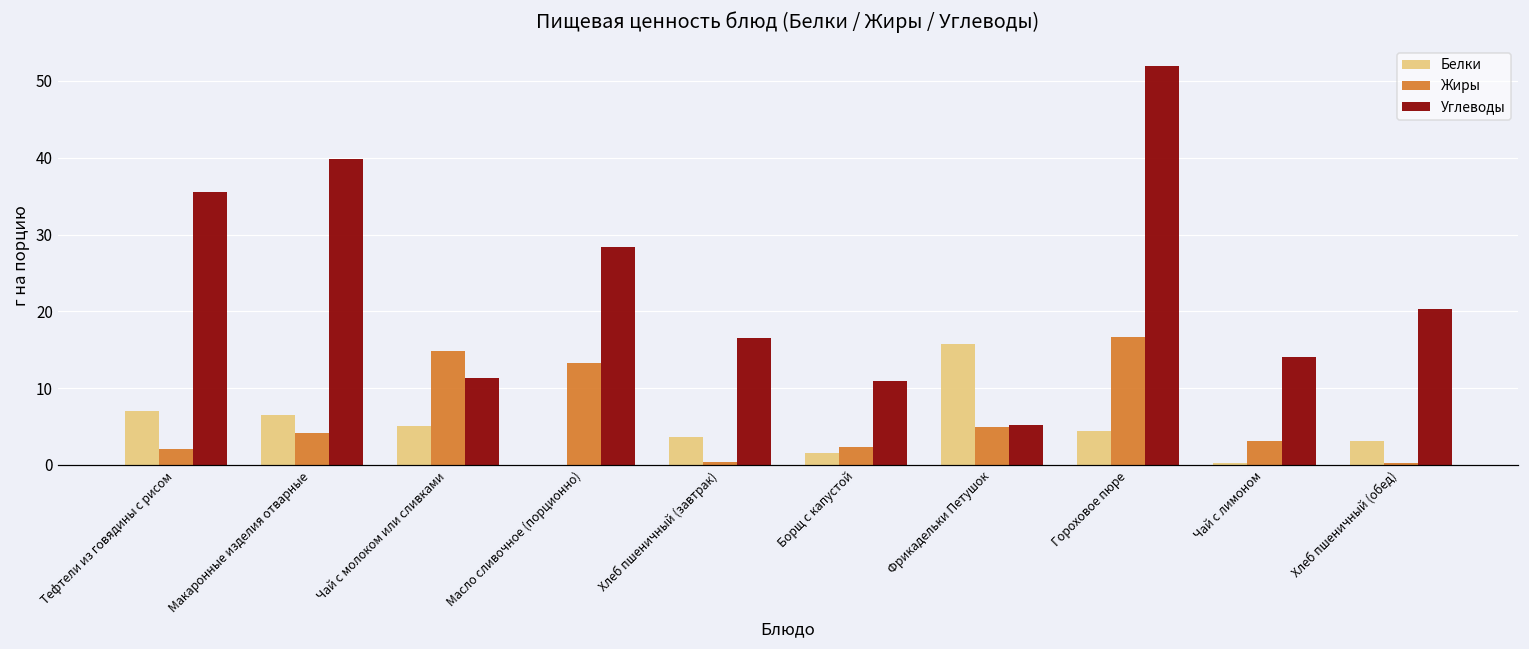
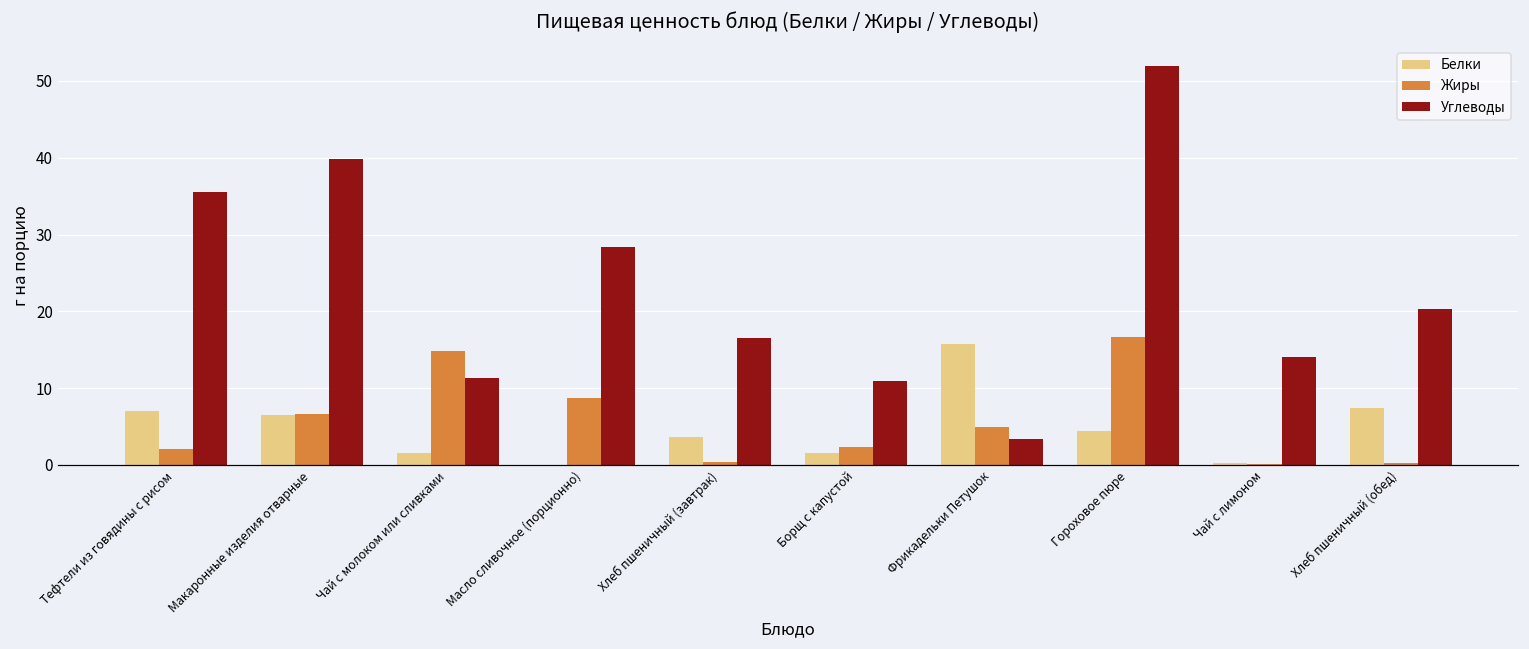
  {
    "Белки": {
      "Тефтели из говядины с рисом": 7,
      "Макаронные изделия отварные": 7,
-     "Чай с молоком или сливками": 5,
+     "Чай с молоком или сливками": 2,
      "Масло сливочное (порционно)": 0,
      "Хлеб пшеничный (завтрак)": 4,
      "Борщ с капустой": 2,
      "Фрикадельки Петушок": 16,
      "Гороховое пюре": 4,
-     "Хлеб пшеничный (обед)": 3
+     "Хлеб пшеничный (обед)": 7
    },
    "Жиры": {
      "Тефтели из говядины с рисом": 2,
-     "Макаронные изделия отварные": 4,
+     "Макаронные изделия отварные": 7,
      "Чай с молоком или сливками": 15,
-     "Масло сливочное (порционно)": 13,
+     "Масло сливочное (порционно)": 9,
      "Борщ с капустой": 2,
      "Фрикадельки Петушок": 5,
      "Гороховое пюре": 17,
-     "Чай с лимоном": 3
+     "Чай с лимоном": 0
    },
    "Углеводы": {
      "Тефтели из говядины с рисом": 36,
      "Макаронные изделия отварные": 40,
      "Чай с молоком или сливками": 11,
      "Масло сливочное (порционно)": 28,
      "Хлеб пшеничный (завтрак)": 17,
      "Борщ с капустой": 11,
-     "Фрикадельки Петушок": 5,
+     "Фрикадельки Петушок": 3,
      "Гороховое пюре": 52,
      "Чай с лимоном": 14,
      "Хлеб пшеничный (обед)": 20
    }
  }
